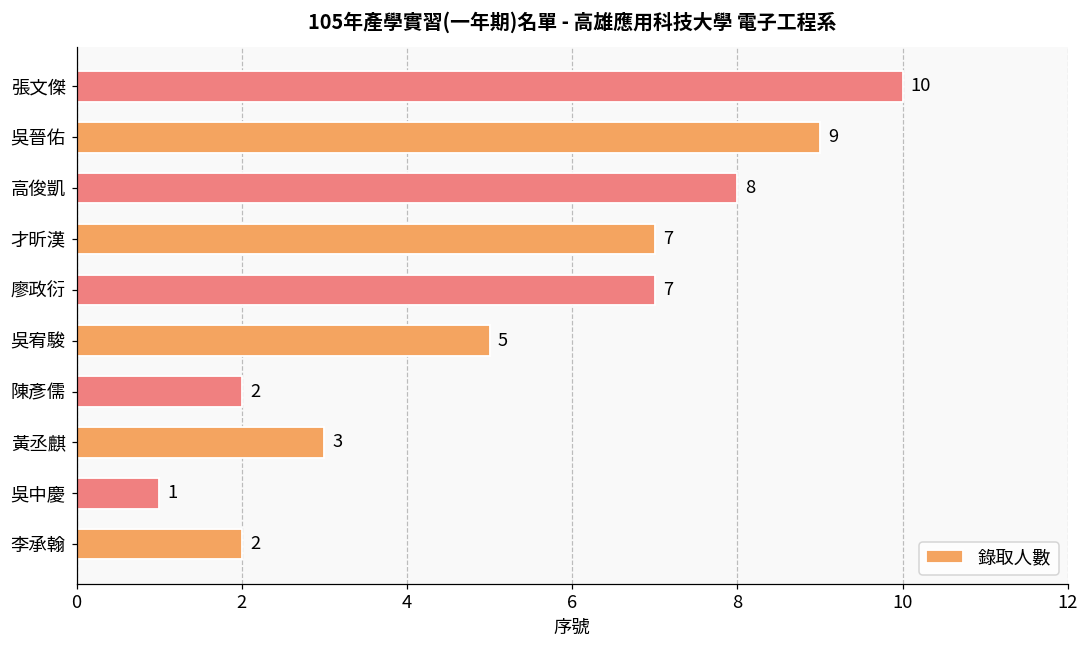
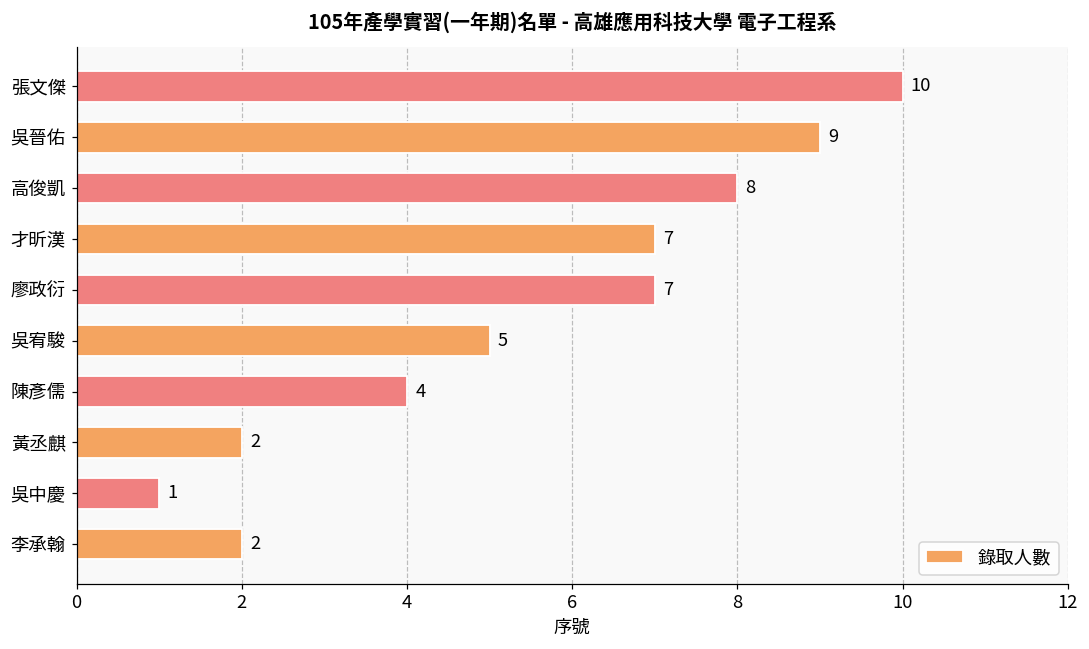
  {
    "張文傑": 10,
    "吳晉佑": 9,
    "高俊凱": 8,
    "才昕漢": 7,
    "廖政衍": 7,
    "吳宥駿": 5,
-   "陳彥儒": 2,
-   "黃丞麒": 3,
+   "陳彥儒": 4,
+   "黃丞麒": 2,
    "吳中慶": 1,
    "李承翰": 2
  }
